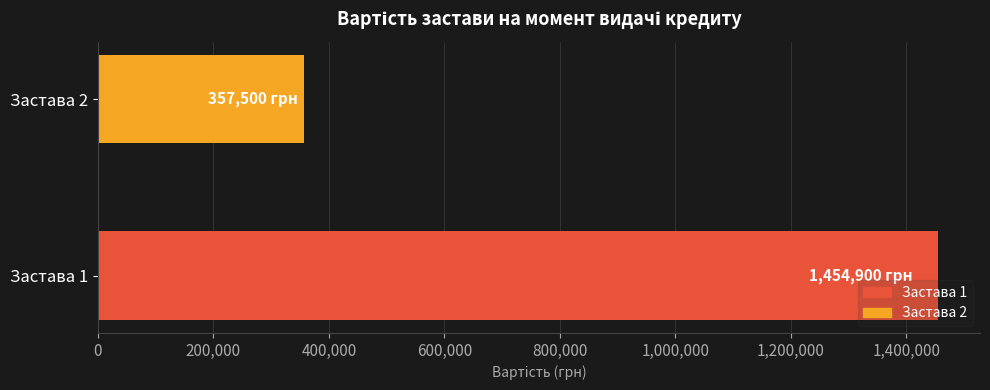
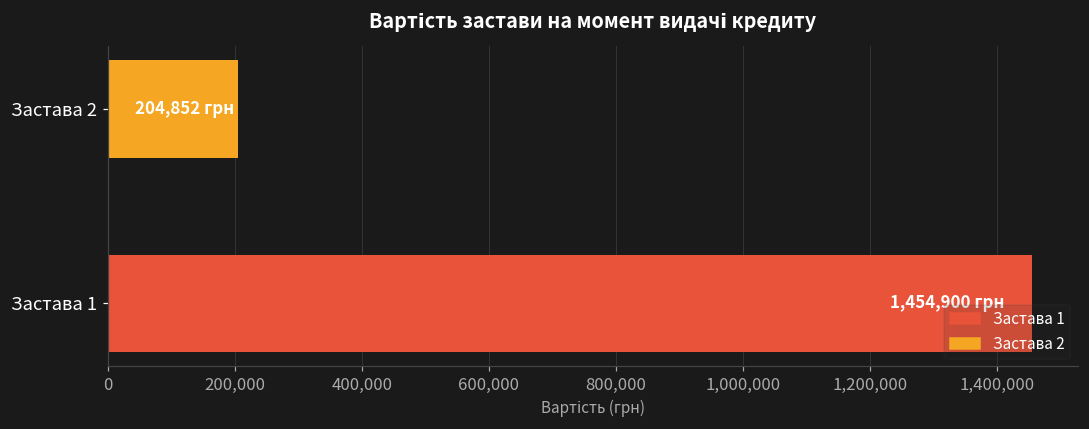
  {
-   "Застава 2": "357,500"
+   "Застава 2": "204,852"
  }
